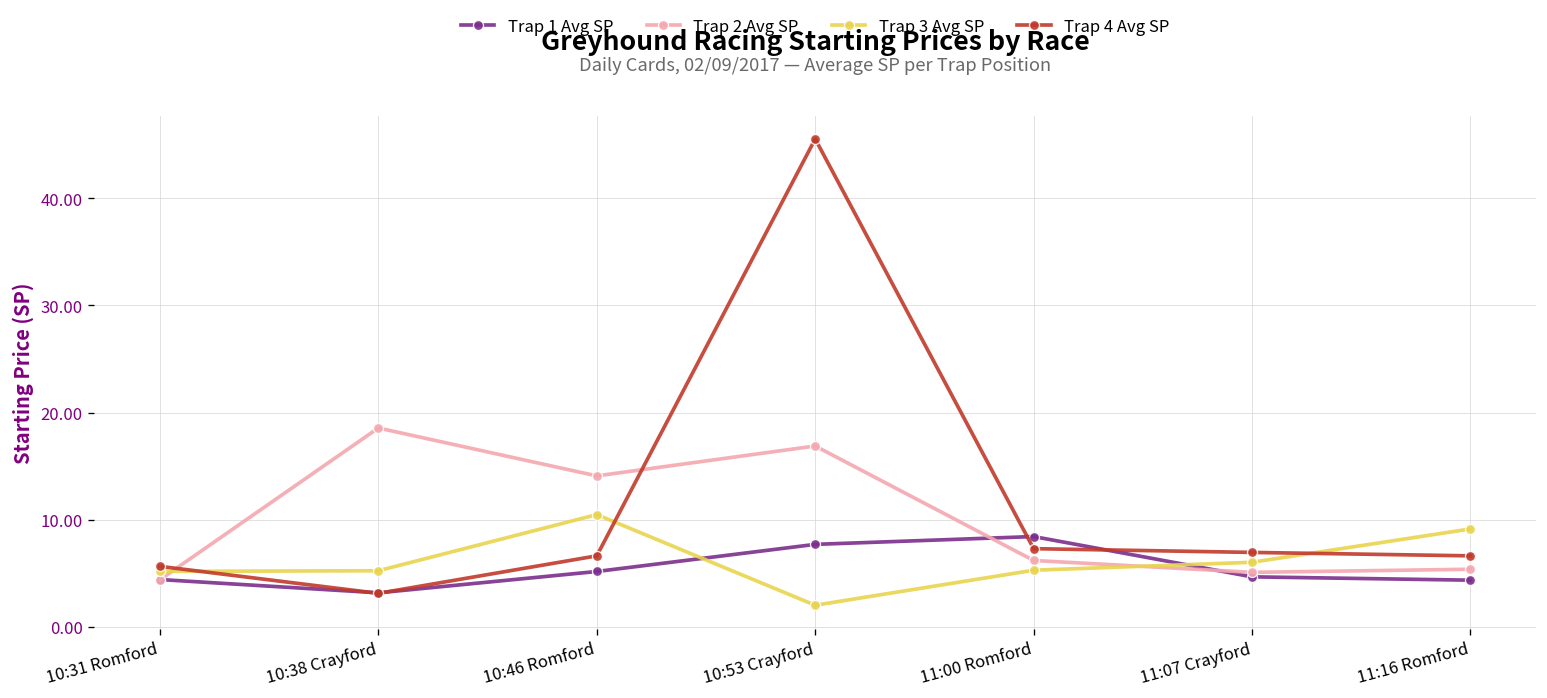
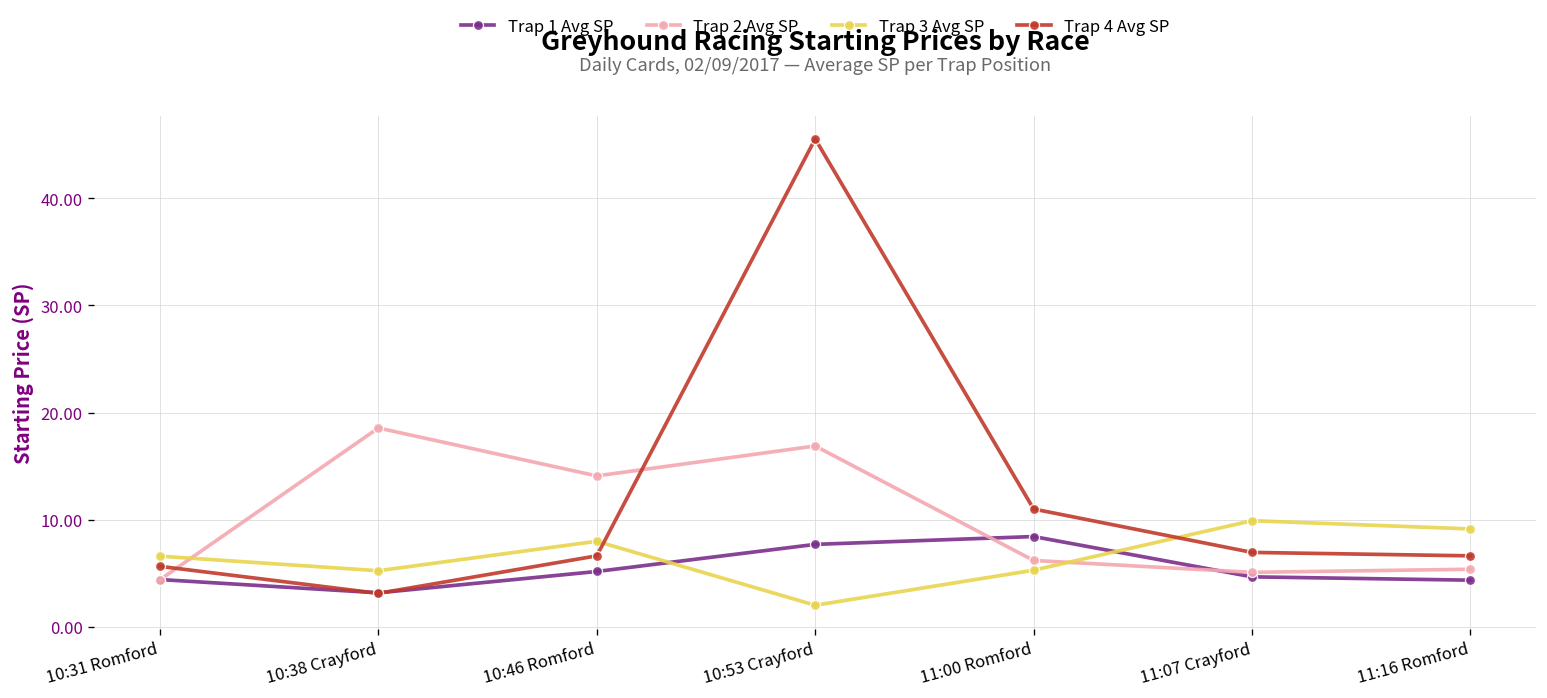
  {
    "Trap 1 Avg SP": {
      "10:46 Romford": 5,
      "10:53 Crayford": 8,
      "11:00 Romford": 8,
      "11:07 Crayford": 5,
      "11:16 Romford": 4
    },
    "Trap 2 Avg SP": {
      "10:38 Crayford": 19,
      "10:46 Romford": 14,
      "10:53 Crayford": 17,
      "11:00 Romford": 6,
      "11:07 Crayford": 5,
      "11:16 Romford": 5
    },
    "Trap 3 Avg SP": {
-     "10:31 Romford": 5,
+     "10:31 Romford": 7,
      "10:38 Crayford": 5,
-     "10:46 Romford": 10,
+     "10:46 Romford": 8,
      "10:53 Crayford": 2,
      "11:00 Romford": 5,
-     "11:07 Crayford": 6,
+     "11:07 Crayford": 10,
      "11:16 Romford": 9
    },
    "Trap 4 Avg SP": {
      "10:31 Romford": 6,
      "10:46 Romford": 7,
      "10:53 Crayford": 46,
-     "11:00 Romford": 7,
+     "11:00 Romford": 11,
      "11:07 Crayford": 7,
      "11:16 Romford": 7
    }
  }
